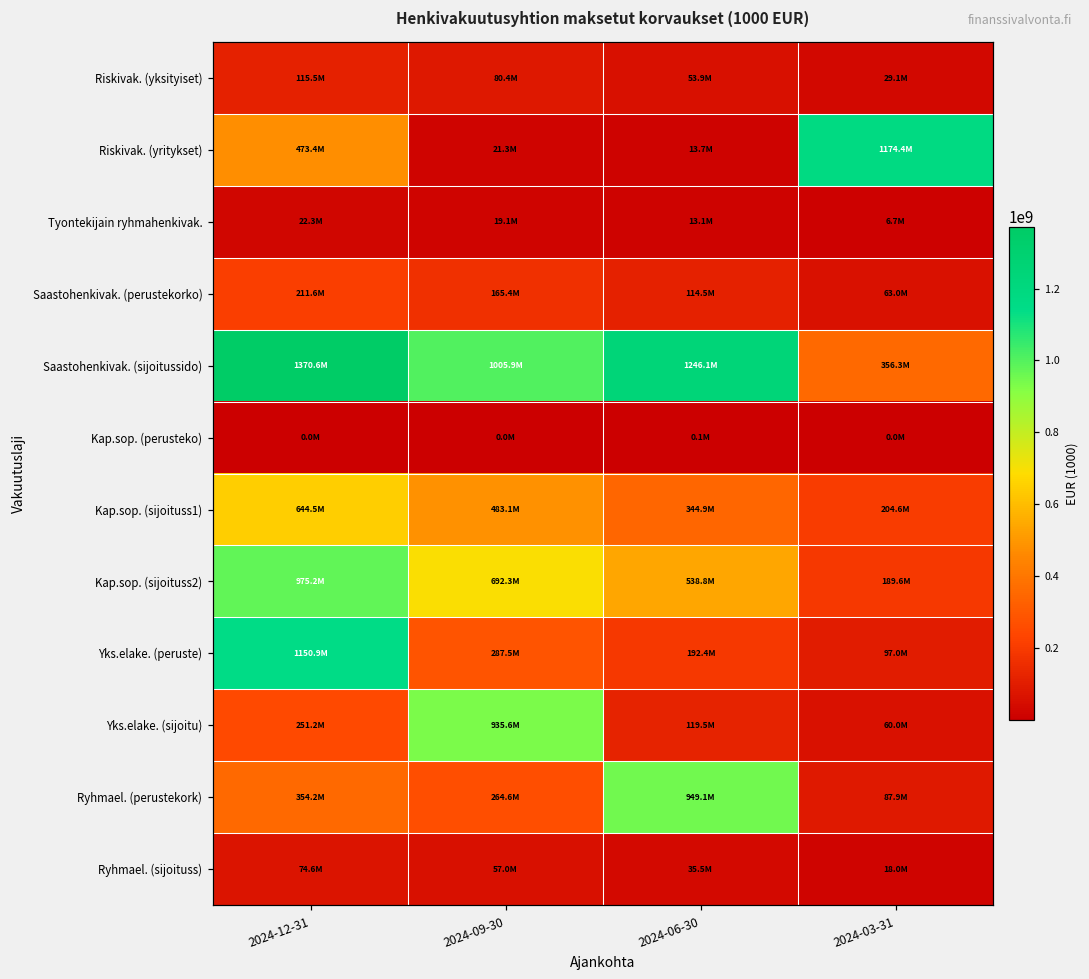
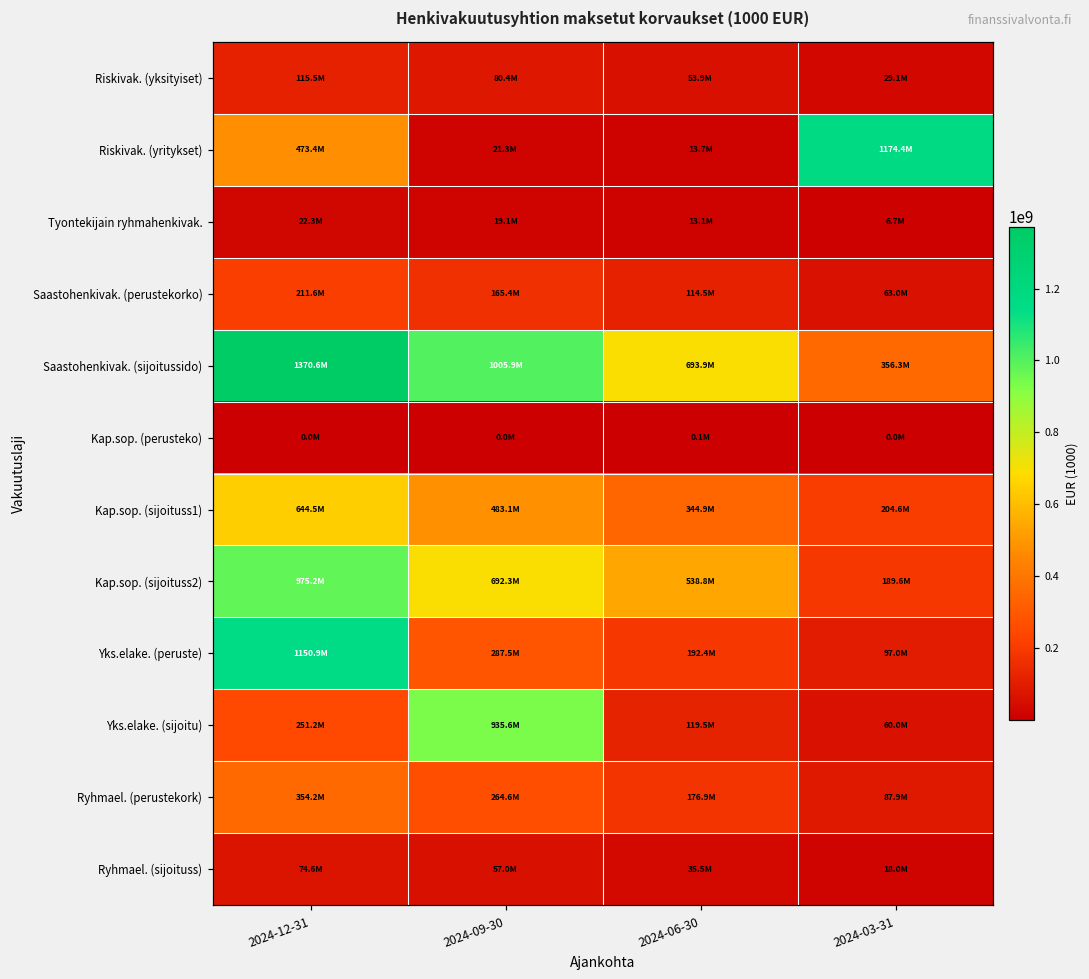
  {
    "Riskivak. (yksityiset)": {
      "2024-12-31": "115.5M",
      "2024-09-30": "80.4M",
      "2024-06-30": "53.9M",
      "2024-03-31": "29.1M"
    },
    "Riskivak. (yritykset)": {
      "2024-12-31": "473.4M",
      "2024-09-30": "21.3M",
      "2024-06-30": "13.7M",
      "2024-03-31": "1174.4M"
    },
    "Tyontekijain ryhmahenkivak.": {
      "2024-12-31": "22.3M",
      "2024-09-30": "19.1M",
      "2024-06-30": "13.1M",
      "2024-03-31": "6.7M"
    },
    "Saastohenkivak. (perustekorko)": {
      "2024-12-31": "211.6M",
      "2024-09-30": "165.4M",
      "2024-06-30": "114.5M",
      "2024-03-31": "63.0M"
    },
    "Saastohenkivak. (sijoitussido)": {
      "2024-12-31": "1370.6M",
      "2024-09-30": "1005.9M",
-     "2024-06-30": "1246.1M",
+     "2024-06-30": "693.9M",
      "2024-03-31": "356.3M"
    },
    "Kap.sop. (perusteko)": {
      "2024-12-31": "0.0M",
      "2024-09-30": "0.0M",
      "2024-06-30": "0.1M",
      "2024-03-31": "0.0M"
    },
    "Kap.sop. (sijoituss1)": {
      "2024-12-31": "644.5M",
      "2024-09-30": "483.1M",
      "2024-06-30": "344.9M",
      "2024-03-31": "204.6M"
    },
    "Kap.sop. (sijoituss2)": {
      "2024-12-31": "975.2M",
      "2024-09-30": "692.3M",
      "2024-06-30": "538.8M",
      "2024-03-31": "189.6M"
    },
    "Yks.elake. (peruste)": {
      "2024-12-31": "1150.9M",
      "2024-09-30": "287.5M",
      "2024-06-30": "192.4M",
      "2024-03-31": "97.0M"
    },
    "Yks.elake. (sijoitu)": {
      "2024-12-31": "251.2M",
      "2024-09-30": "935.6M",
      "2024-06-30": "119.5M",
      "2024-03-31": "60.0M"
    },
    "Ryhmael. (perustekork)": {
      "2024-12-31": "354.2M",
      "2024-09-30": "264.6M",
-     "2024-06-30": "949.1M",
+     "2024-06-30": "176.9M",
      "2024-03-31": "87.9M"
    },
    "Ryhmael. (sijoituss)": {
      "2024-12-31": "74.6M",
      "2024-09-30": "57.0M",
      "2024-06-30": "35.5M",
      "2024-03-31": "18.0M"
    }
  }
